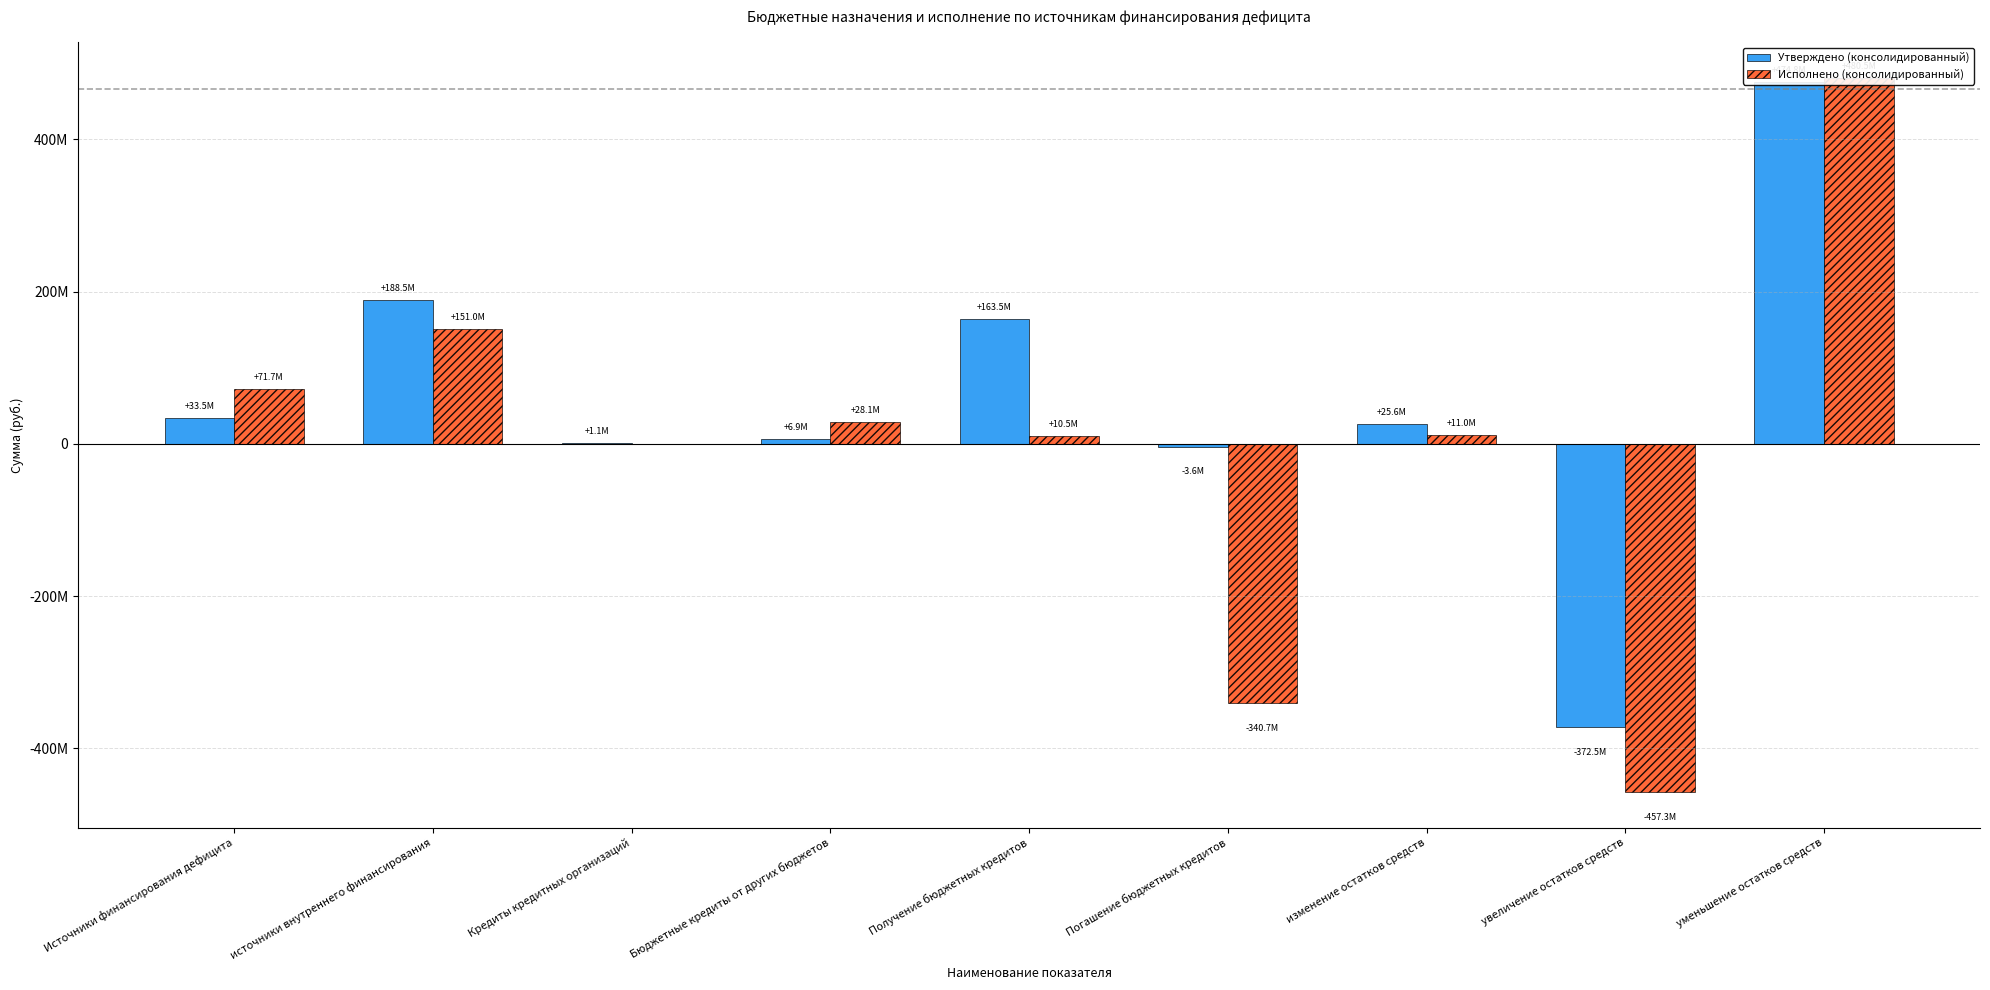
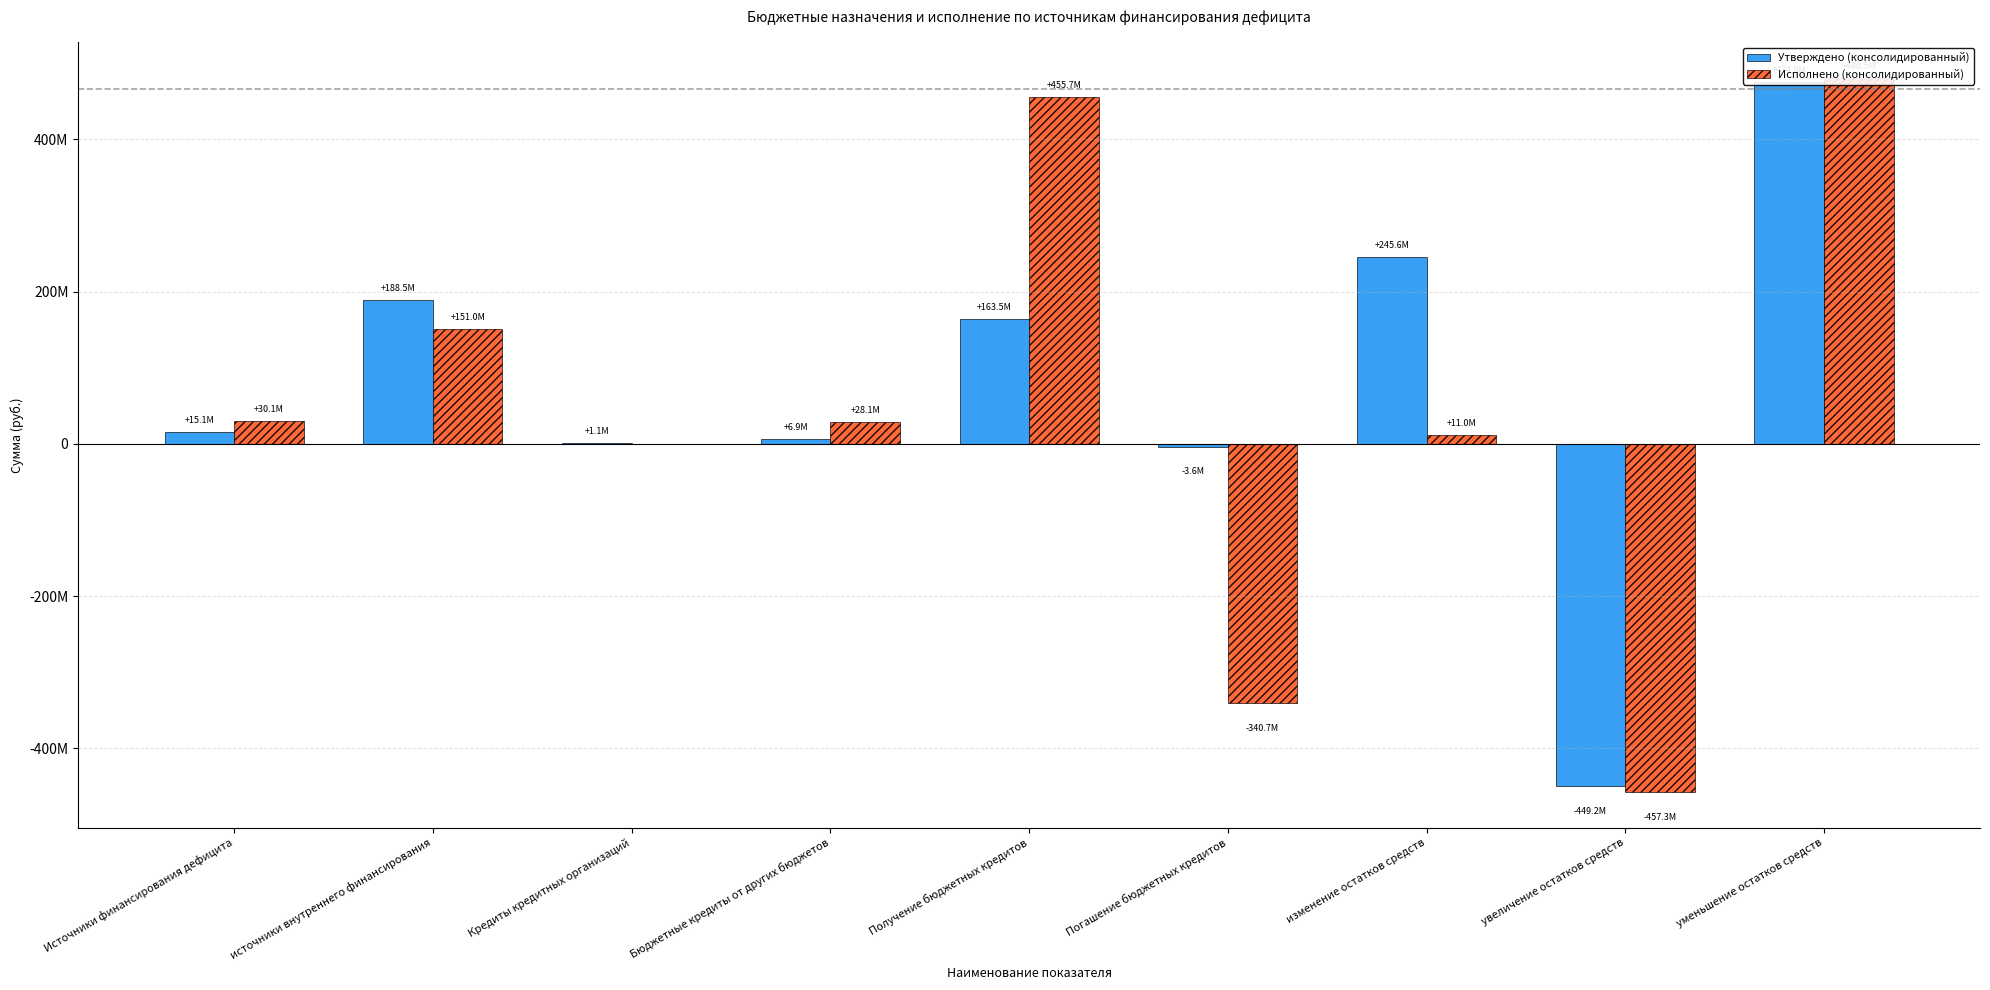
  {
    "Утверждено (консолидированный)": {
-     "Источники финансирования дефицита": "+33.5M",
+     "Источники финансирования дефицита": "+15.1M",
      "источники внутреннего финансирования": "+188.5M",
      "Кредиты кредитных организаций": "+1.1M",
      "Бюджетные кредиты от других бюджетов": "+6.9M",
      "Получение бюджетных кредитов": "+163.5M",
      "Погашение бюджетных кредитов": "-3.6M",
-     "изменение остатков средств": "+25.6M",
-     "увеличение остатков средств": "-372.5M"
+     "изменение остатков средств": "+245.6M",
+     "увеличение остатков средств": "-449.2M"
    },
    "Исполнено (консолидированный)": {
-     "Источники финансирования дефицита": "+71.7M",
+     "Источники финансирования дефицита": "+30.1M",
      "источники внутреннего финансирования": "+151.0M",
      "Бюджетные кредиты от других бюджетов": "+28.1M",
-     "Получение бюджетных кредитов": "+10.5M",
+     "Получение бюджетных кредитов": "+455.7M",
      "Погашение бюджетных кредитов": "-340.7M",
      "изменение остатков средств": "+11.0M",
      "увеличение остатков средств": "-457.3M"
    }
  }
